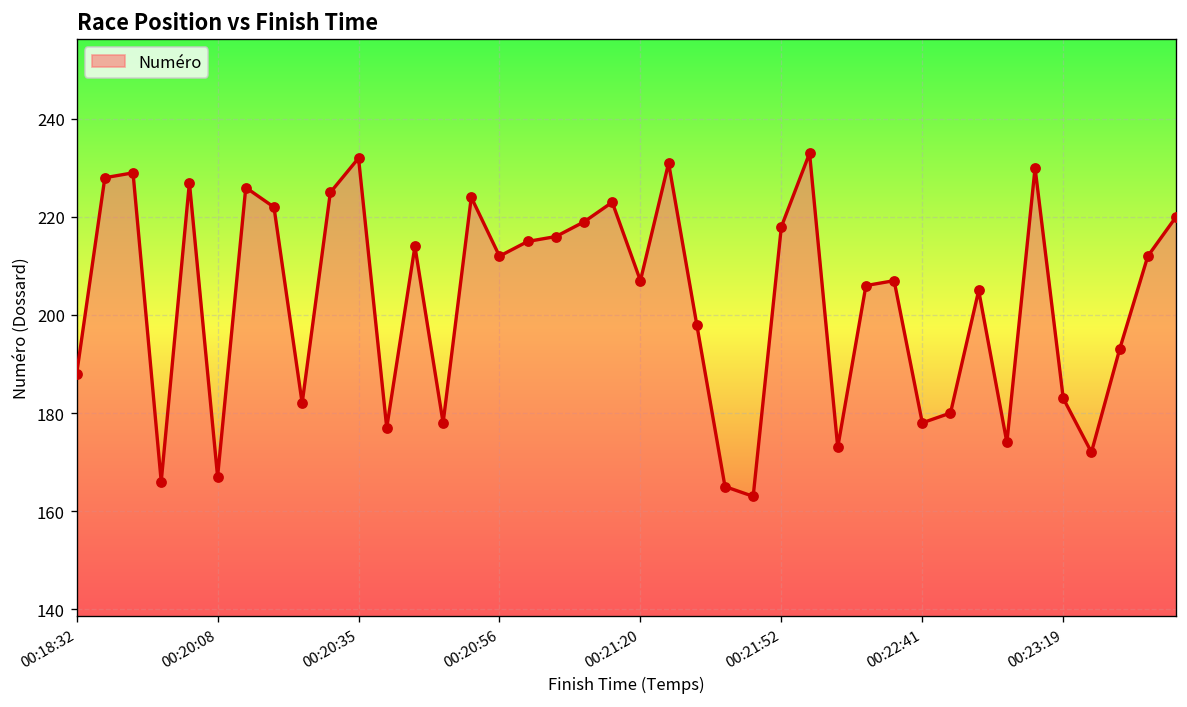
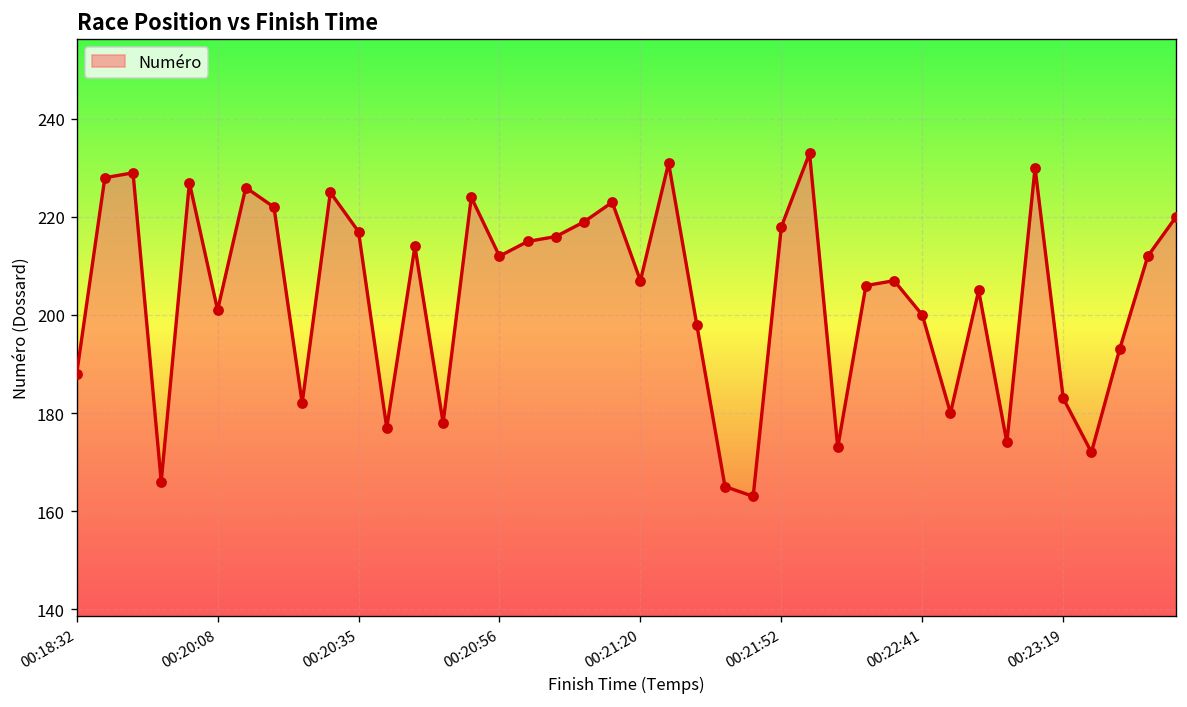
  {
    "00:18:32": 188,
-   "00:20:08": 167,
-   "00:20:35": 232,
+   "00:20:08": 201,
+   "00:20:35": 217,
    "00:20:56": 212,
    "00:21:20": 207,
    "00:21:52": 218,
-   "00:22:41": 178,
+   "00:22:41": 200,
    "00:23:19": 183
  }
